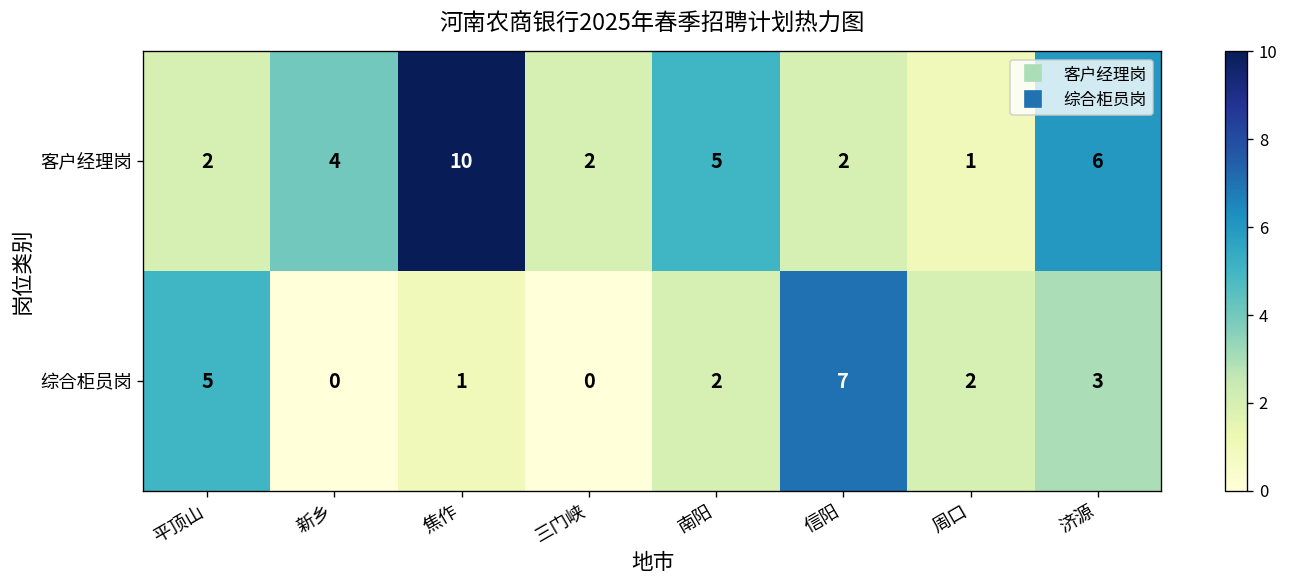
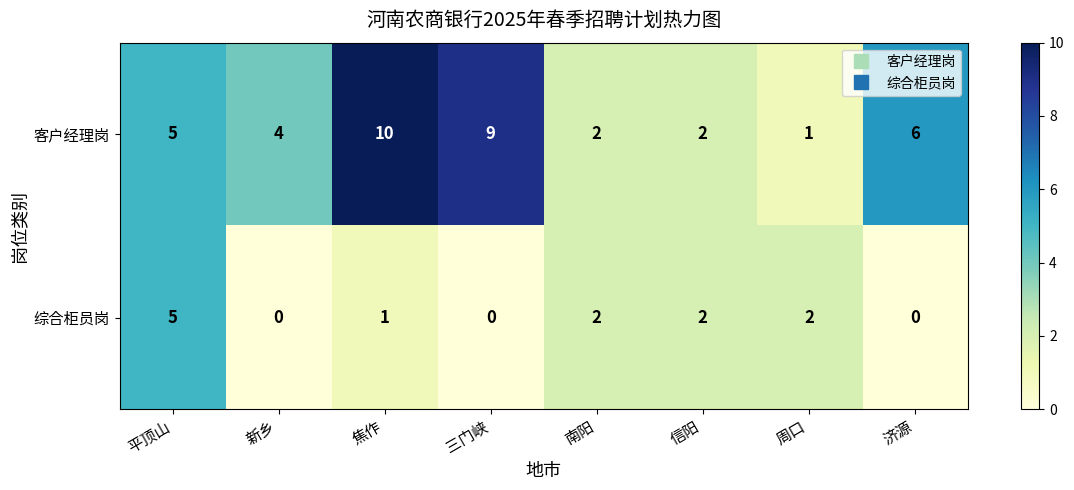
  {
    "客户经理岗": {
-     "平顶山": 2,
+     "平顶山": 5,
      "新乡": 4,
      "焦作": 10,
-     "三门峡": 2,
-     "南阳": 5,
+     "三门峡": 9,
+     "南阳": 2,
      "信阳": 2,
      "周口": 1,
      "济源": 6
    },
    "综合柜员岗": {
      "平顶山": 5,
      "新乡": 0,
      "焦作": 1,
      "三门峡": 0,
      "南阳": 2,
-     "信阳": 7,
+     "信阳": 2,
      "周口": 2,
-     "济源": 3
+     "济源": 0
    }
  }
